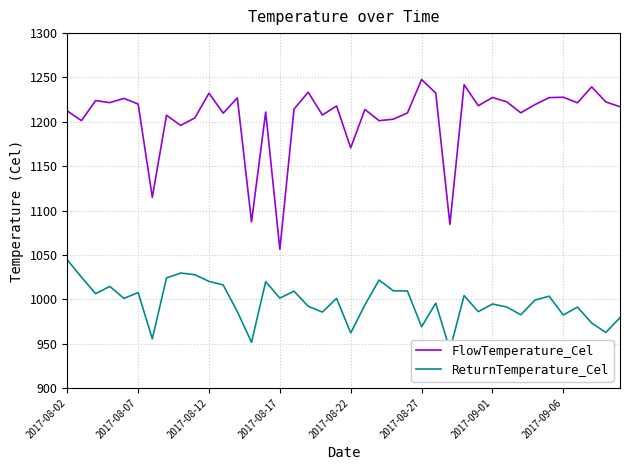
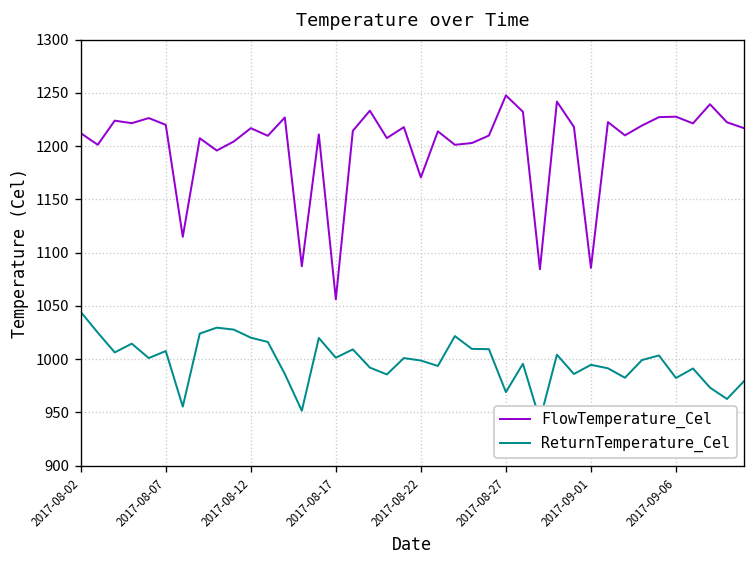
  {
    "FlowTemperature_Cel": {
      "2017-08-02": 1210,
      "2017-08-07": 1220,
-     "2017-08-12": 1230,
+     "2017-08-12": 1220,
      "2017-08-17": 1060,
      "2017-08-22": 1170,
      "2017-08-27": 1250,
-     "2017-09-01": 1230,
+     "2017-09-01": 1090,
      "2017-09-06": 1230
    },
    "ReturnTemperature_Cel": {
      "2017-08-02": 1040,
      "2017-08-07": 1010,
      "2017-08-12": 1020,
      "2017-08-17": 1000,
-     "2017-08-22": 960,
+     "2017-08-22": 1000,
      "2017-08-27": 970,
      "2017-09-01": 990,
      "2017-09-06": 980
    }
  }
